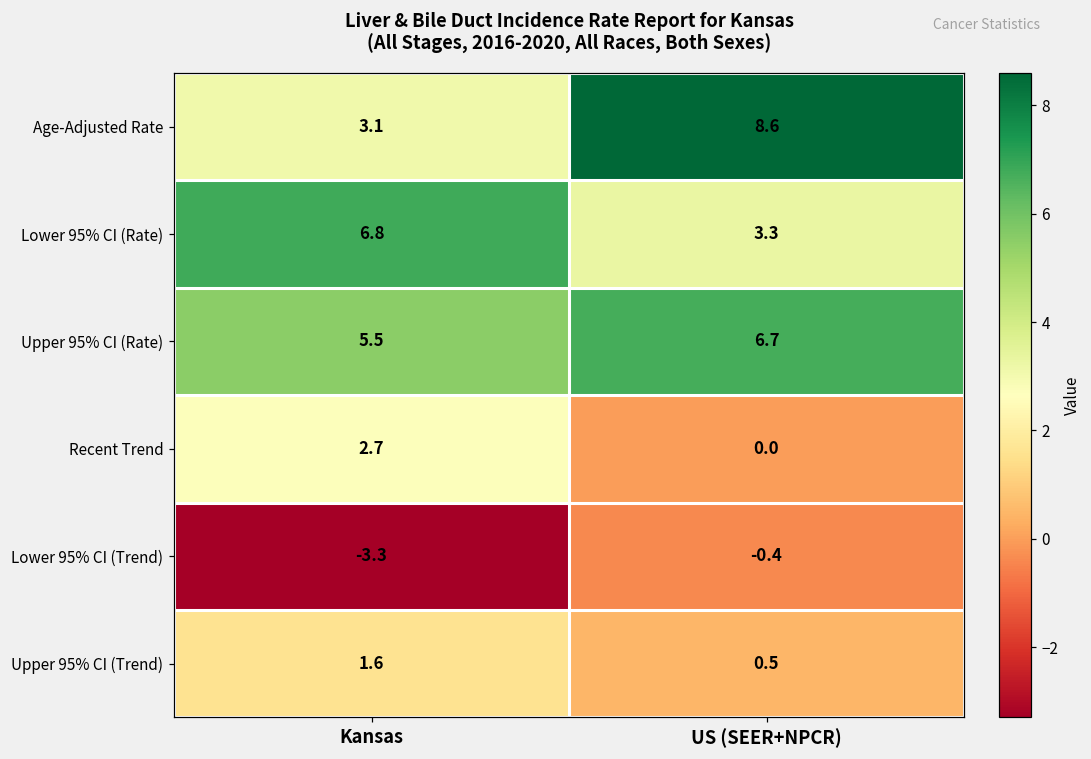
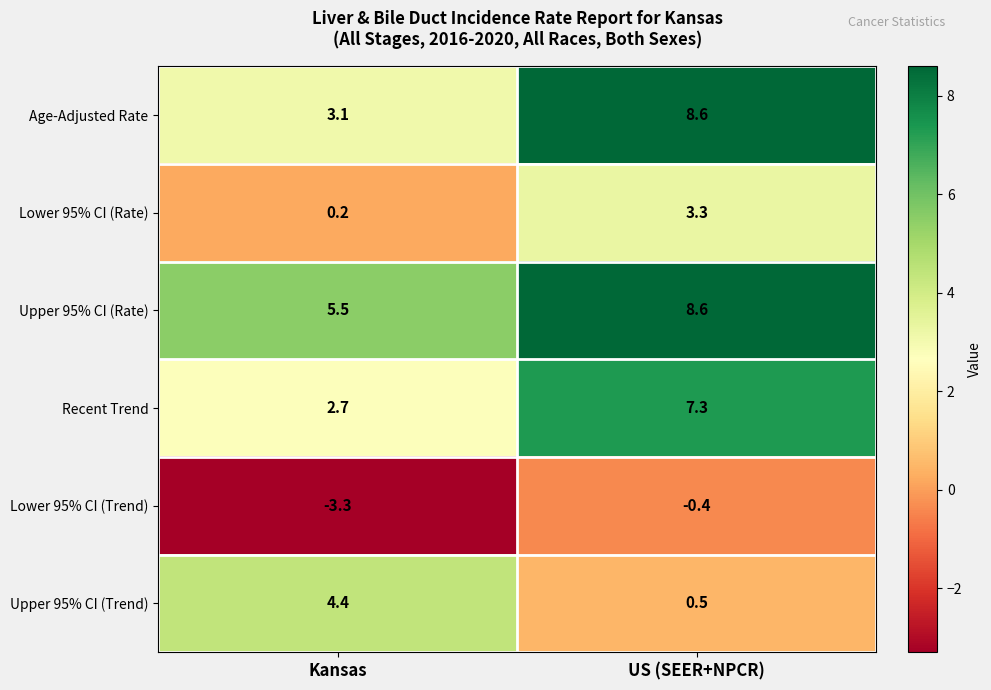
  {
    "Age-Adjusted Rate": {
      "Kansas": 3.1,
      "US (SEER+NPCR)": 8.6
    },
    "Lower 95% CI (Rate)": {
-     "Kansas": 6.8,
+     "Kansas": 0.2,
      "US (SEER+NPCR)": 3.3
    },
    "Upper 95% CI (Rate)": {
      "Kansas": 5.5,
-     "US (SEER+NPCR)": 6.7
+     "US (SEER+NPCR)": 8.6
    },
    "Recent Trend": {
      "Kansas": 2.7,
-     "US (SEER+NPCR)": 0.0
+     "US (SEER+NPCR)": 7.3
    },
    "Lower 95% CI (Trend)": {
      "Kansas": -3.3,
      "US (SEER+NPCR)": -0.4
    },
    "Upper 95% CI (Trend)": {
-     "Kansas": 1.6,
+     "Kansas": 4.4,
      "US (SEER+NPCR)": 0.5
    }
  }
